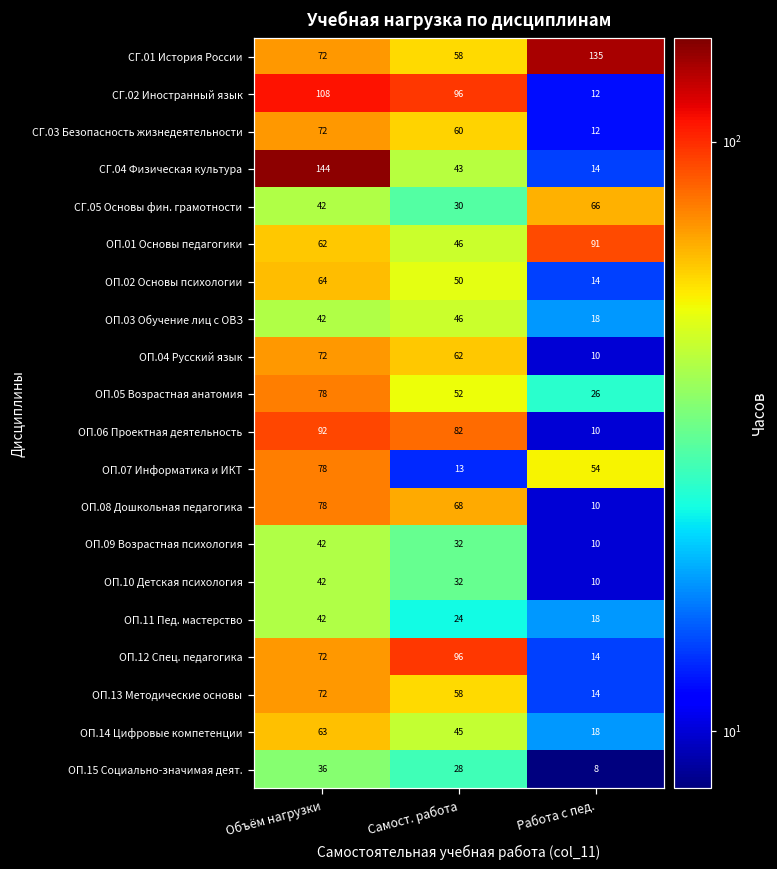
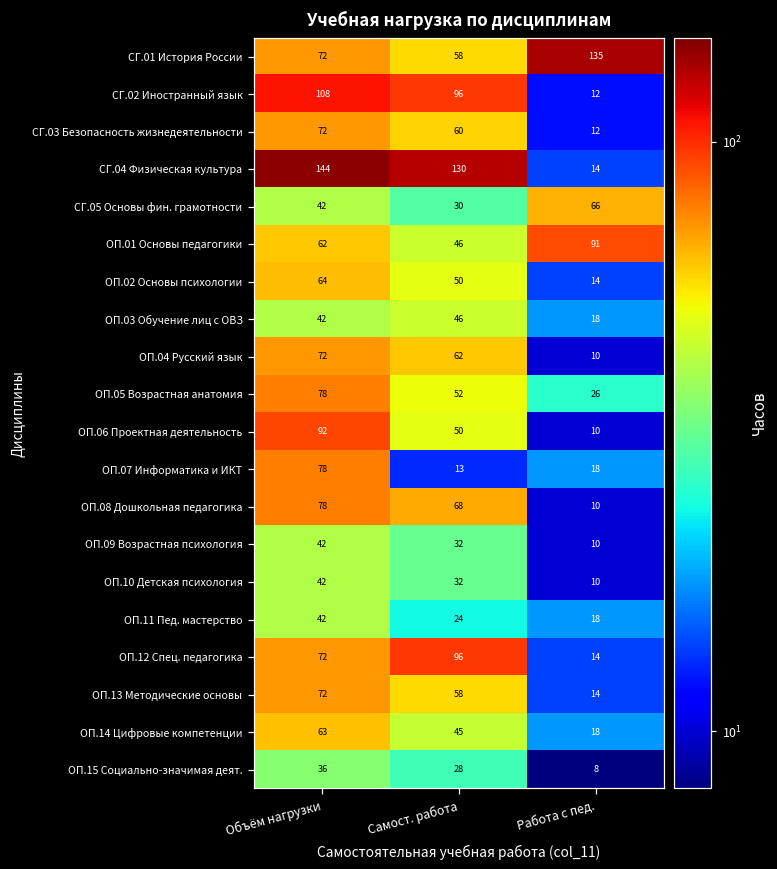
  {
    "СГ.01 История России": {
      "Объём нагрузки": 72,
      "Самост. работа": 58,
      "Работа с пед.": 135
    },
    "СГ.02 Иностранный язык": {
      "Объём нагрузки": 108,
      "Самост. работа": 96,
      "Работа с пед.": 12
    },
    "СГ.03 Безопасность жизнедеятельности": {
      "Объём нагрузки": 72,
      "Самост. работа": 60,
      "Работа с пед.": 12
    },
    "СГ.04 Физическая культура": {
      "Объём нагрузки": 144,
-     "Самост. работа": 43,
+     "Самост. работа": 130,
      "Работа с пед.": 14
    },
    "СГ.05 Основы фин. грамотности": {
      "Объём нагрузки": 42,
      "Самост. работа": 30,
      "Работа с пед.": 66
    },
    "ОП.01 Основы педагогики": {
      "Объём нагрузки": 62,
      "Самост. работа": 46,
      "Работа с пед.": 91
    },
    "ОП.02 Основы психологии": {
      "Объём нагрузки": 64,
      "Самост. работа": 50,
      "Работа с пед.": 14
    },
    "ОП.03 Обучение лиц с ОВЗ": {
      "Объём нагрузки": 42,
      "Самост. работа": 46,
      "Работа с пед.": 18
    },
    "ОП.04 Русский язык": {
      "Объём нагрузки": 72,
      "Самост. работа": 62,
      "Работа с пед.": 10
    },
    "ОП.05 Возрастная анатомия": {
      "Объём нагрузки": 78,
      "Самост. работа": 52,
      "Работа с пед.": 26
    },
    "ОП.06 Проектная деятельность": {
      "Объём нагрузки": 92,
-     "Самост. работа": 82,
+     "Самост. работа": 50,
      "Работа с пед.": 10
    },
    "ОП.07 Информатика и ИКТ": {
      "Объём нагрузки": 78,
      "Самост. работа": 13,
-     "Работа с пед.": 54
+     "Работа с пед.": 18
    },
    "ОП.08 Дошкольная педагогика": {
      "Объём нагрузки": 78,
      "Самост. работа": 68,
      "Работа с пед.": 10
    },
    "ОП.09 Возрастная психология": {
      "Объём нагрузки": 42,
      "Самост. работа": 32,
      "Работа с пед.": 10
    },
    "ОП.10 Детская психология": {
      "Объём нагрузки": 42,
      "Самост. работа": 32,
      "Работа с пед.": 10
    },
    "ОП.11 Пед. мастерство": {
      "Объём нагрузки": 42,
      "Самост. работа": 24,
      "Работа с пед.": 18
    },
    "ОП.12 Спец. педагогика": {
      "Объём нагрузки": 72,
      "Самост. работа": 96,
      "Работа с пед.": 14
    },
    "ОП.13 Методические основы": {
      "Объём нагрузки": 72,
      "Самост. работа": 58,
      "Работа с пед.": 14
    },
    "ОП.14 Цифровые компетенции": {
      "Объём нагрузки": 63,
      "Самост. работа": 45,
      "Работа с пед.": 18
    },
    "ОП.15 Социально-значимая деят.": {
      "Объём нагрузки": 36,
      "Самост. работа": 28,
      "Работа с пед.": 8
    }
  }
